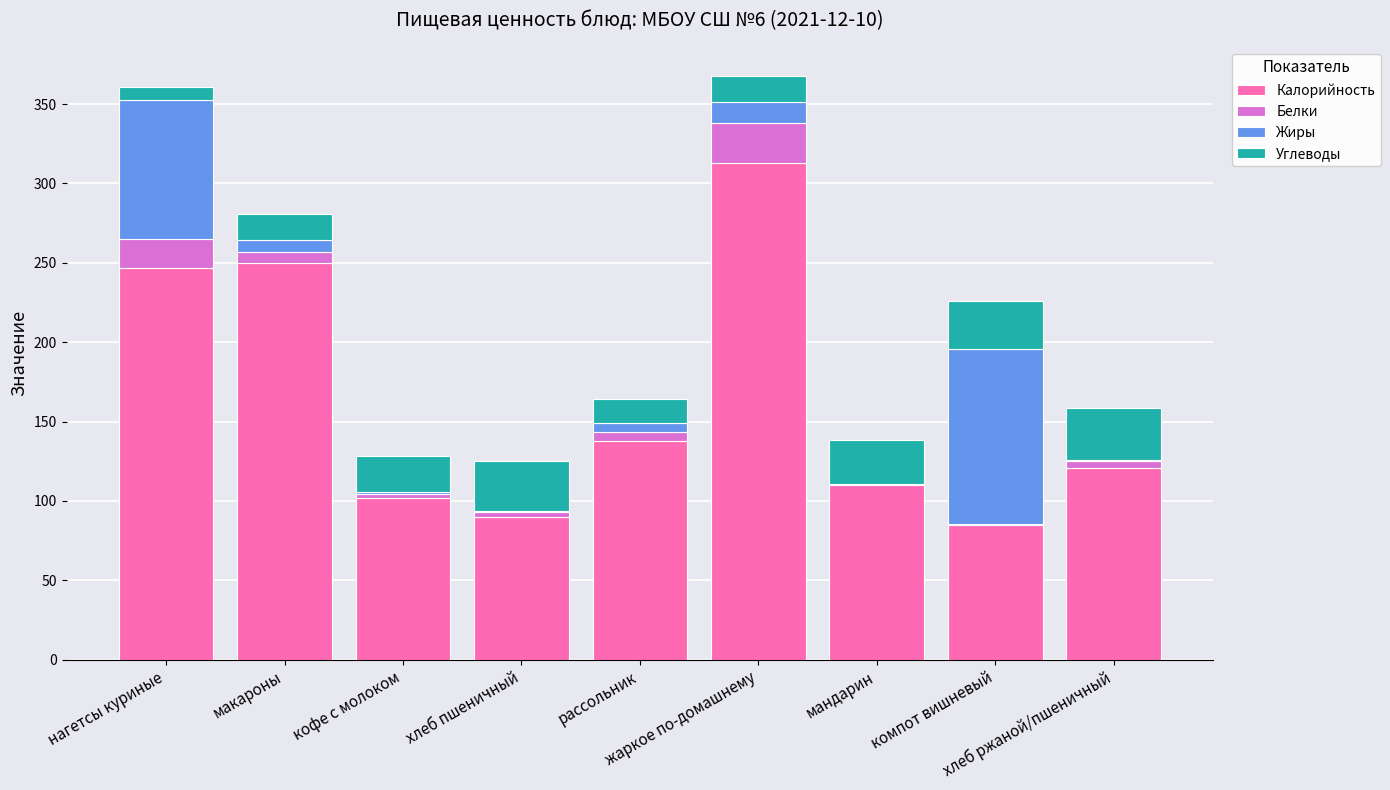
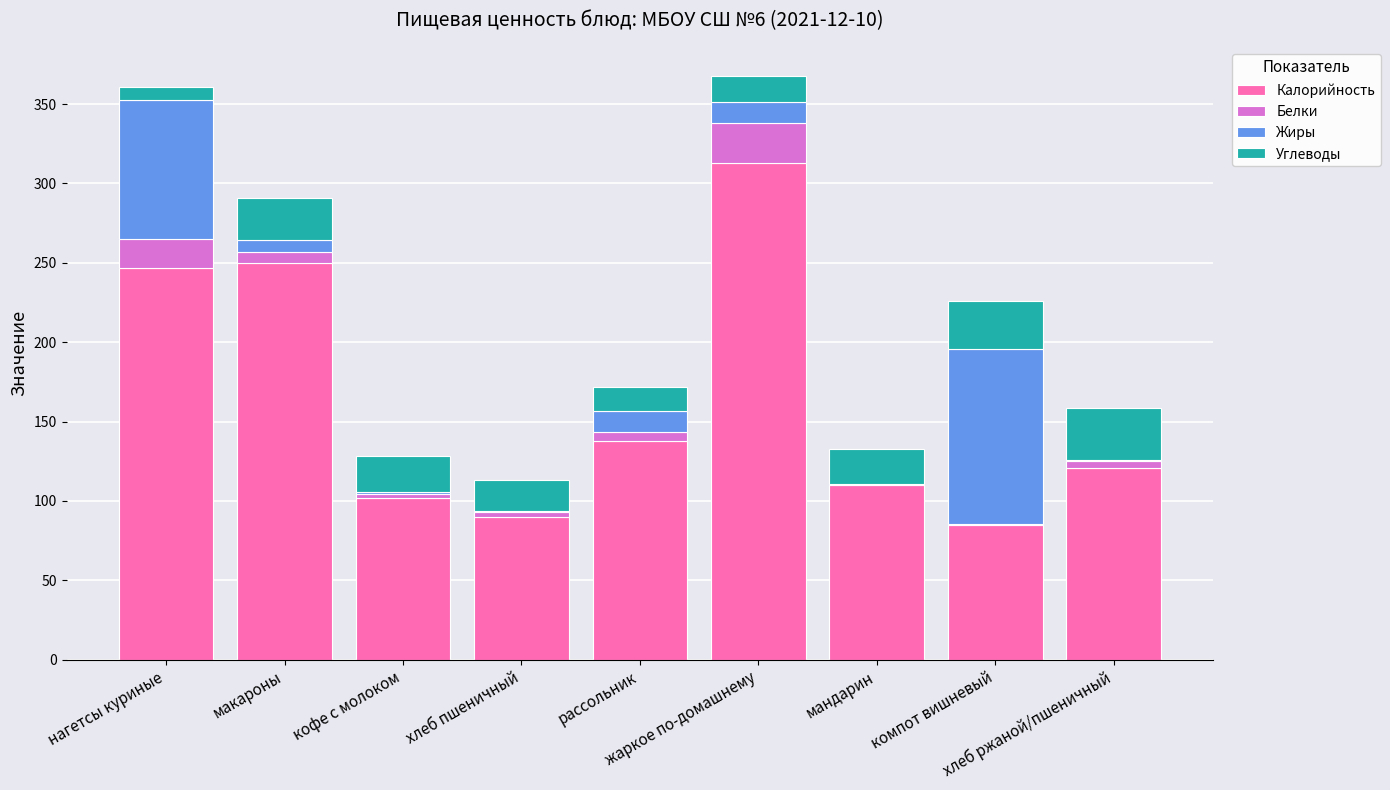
  {
    "Жиры": {
      "нагетсы куриные": 88,
      "макароны": 8,
-     "рассольник": 6,
+     "рассольник": 13,
      "жаркое по-домашнему": 13,
      "мандарин": 0,
      "компот вишневый": 111
    },
    "Углеводы": {
      "нагетсы куриные": 8,
-     "макароны": 17,
+     "макароны": 27,
      "кофе с молоком": 22,
-     "хлеб пшеничный": 32,
+     "хлеб пшеничный": 20,
      "рассольник": 15,
      "жаркое по-домашнему": 17,
-     "мандарин": 28,
+     "мандарин": 22,
      "компот вишневый": 30,
      "хлеб ржаной/пшеничный": 33
    }
  }
